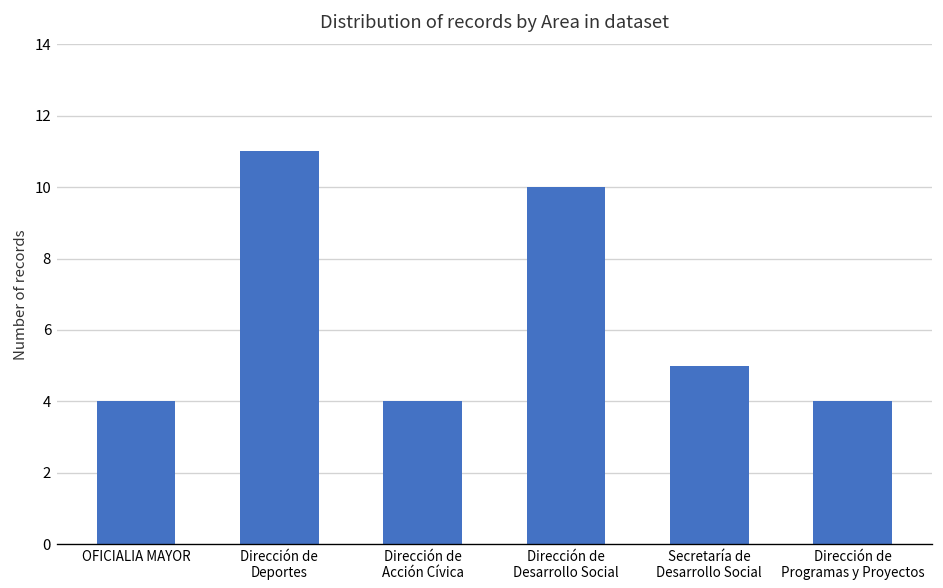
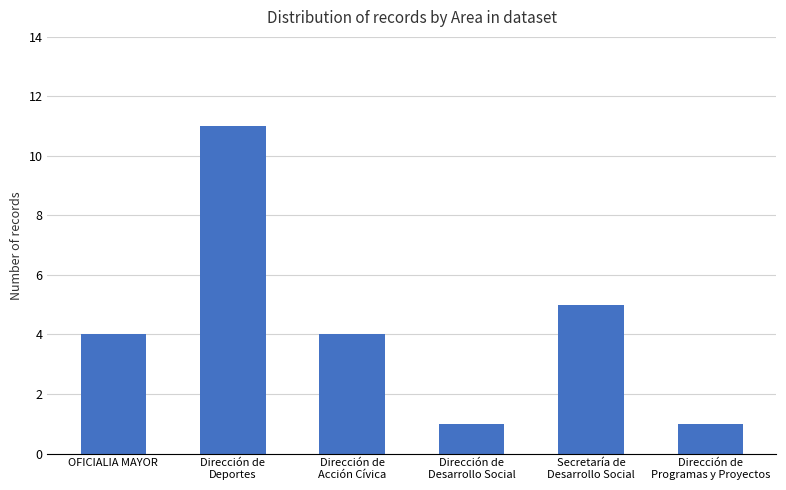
  {
    "OFICIALIA MAYOR": 4,
    "Dirección de Deportes": 11,
    "Dirección de Acción Cívica": 4,
-   "Dirección de Desarrollo Social": 10,
+   "Dirección de Desarrollo Social": 1,
    "Secretaría de Desarrollo Social": 5,
-   "Dirección de Programas y Proyectos": 4
+   "Dirección de Programas y Proyectos": 1
  }
